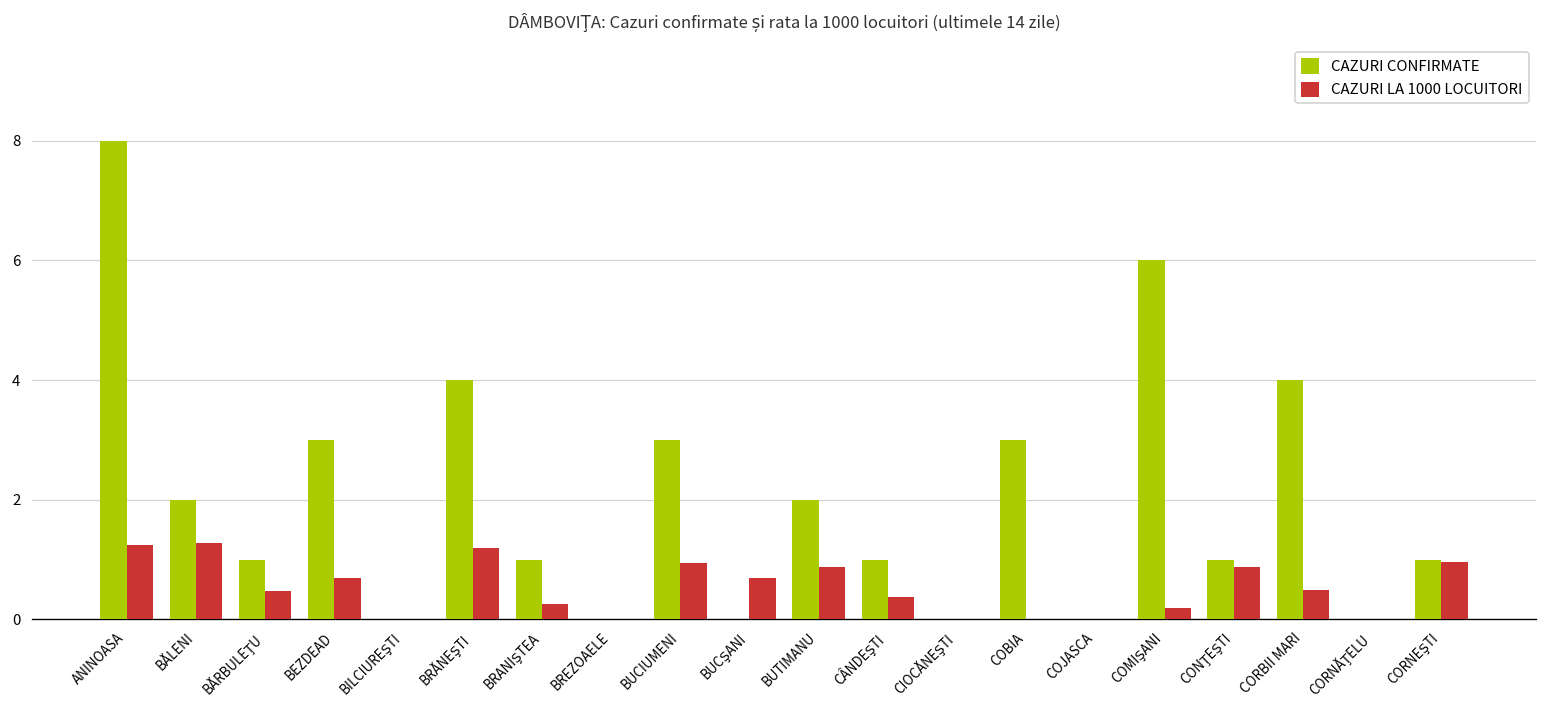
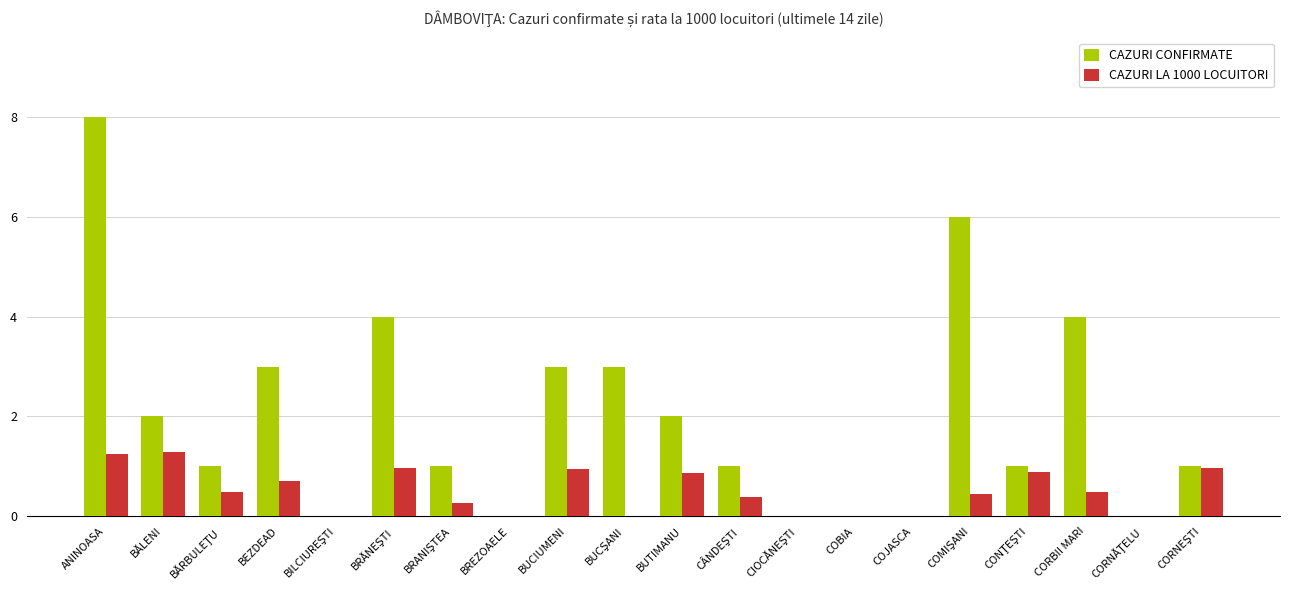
  {
    "CAZURI CONFIRMATE": {
      "ANINOASA": 8,
      "BĂLENI": 2,
      "BĂRBULEŢU": 1,
      "BEZDEAD": 3,
      "BILCIUREŞTI": 0,
      "BRĂNEŞTI": 4,
      "BRANIŞTEA": 1,
      "BREZOAELE": 0,
      "BUCIUMENI": 3,
-     "BUCŞANI": 0,
+     "BUCŞANI": 3,
      "BUTIMANU": 2,
      "CÂNDEŞTI": 1,
      "CIOCĂNEŞTI": 0,
-     "COBIA": 3,
+     "COBIA": 0,
      "COJASCA": 0,
      "COMIŞANI": 6,
      "CONŢEŞTI": 1,
      "CORBII MARI": 4,
      "CORNĂŢELU": 0,
      "CORNEŞTI": 1
    },
    "CAZURI LA 1000 LOCUITORI": {
      "ANINOASA": 1.3,
      "BĂLENI": 1.3,
      "BĂRBULEŢU": 0.5,
      "BEZDEAD": 0.7,
      "BILCIUREŞTI": 0.0,
-     "BRĂNEŞTI": 1.2,
+     "BRĂNEŞTI": 1.0,
      "BRANIŞTEA": 0.3,
      "BREZOAELE": 0.0,
      "BUCIUMENI": 0.9,
-     "BUCŞANI": 0.7,
+     "BUCŞANI": 0.0,
      "BUTIMANU": 0.9,
      "CÂNDEŞTI": 0.4,
      "CIOCĂNEŞTI": 0.0,
      "COBIA": 0.0,
      "COJASCA": 0.0,
-     "COMIŞANI": 0.2,
+     "COMIŞANI": 0.5,
      "CONŢEŞTI": 0.9,
      "CORBII MARI": 0.5,
      "CORNĂŢELU": 0.0,
      "CORNEŞTI": 1.0
    }
  }
